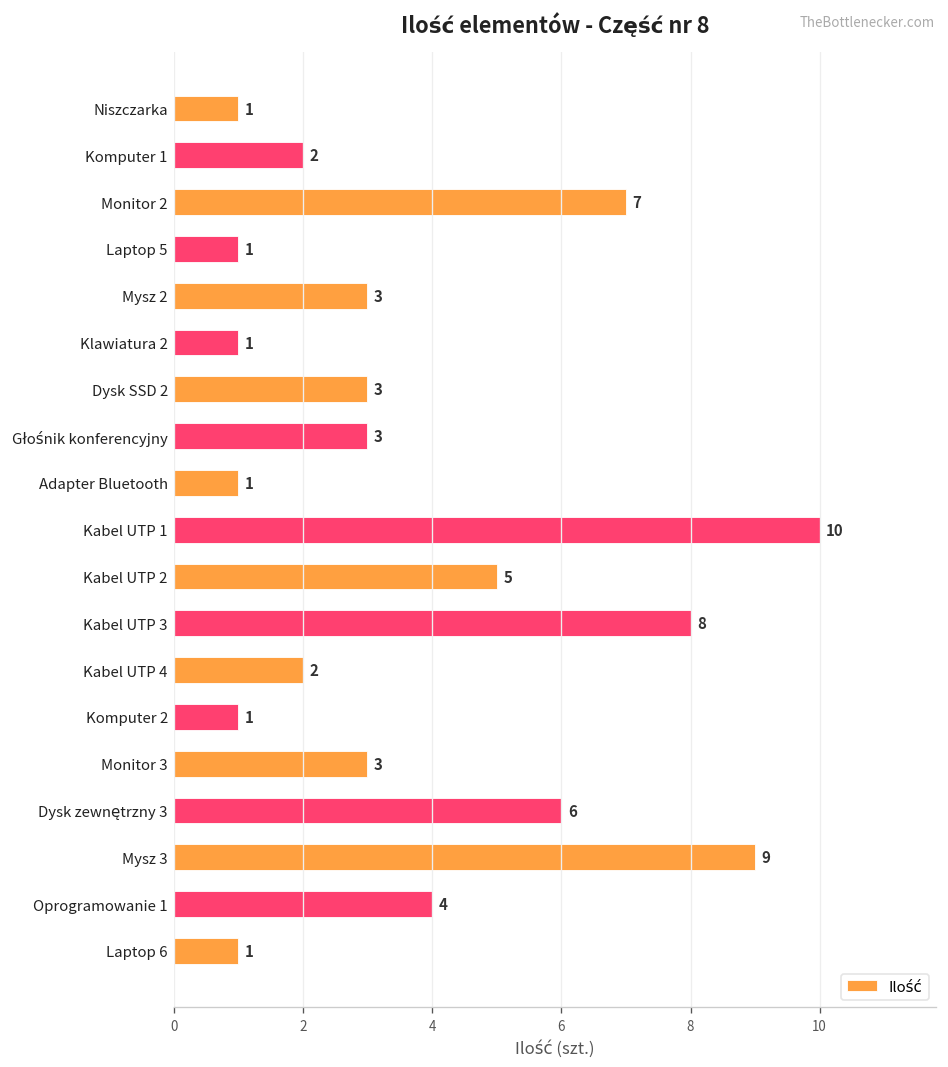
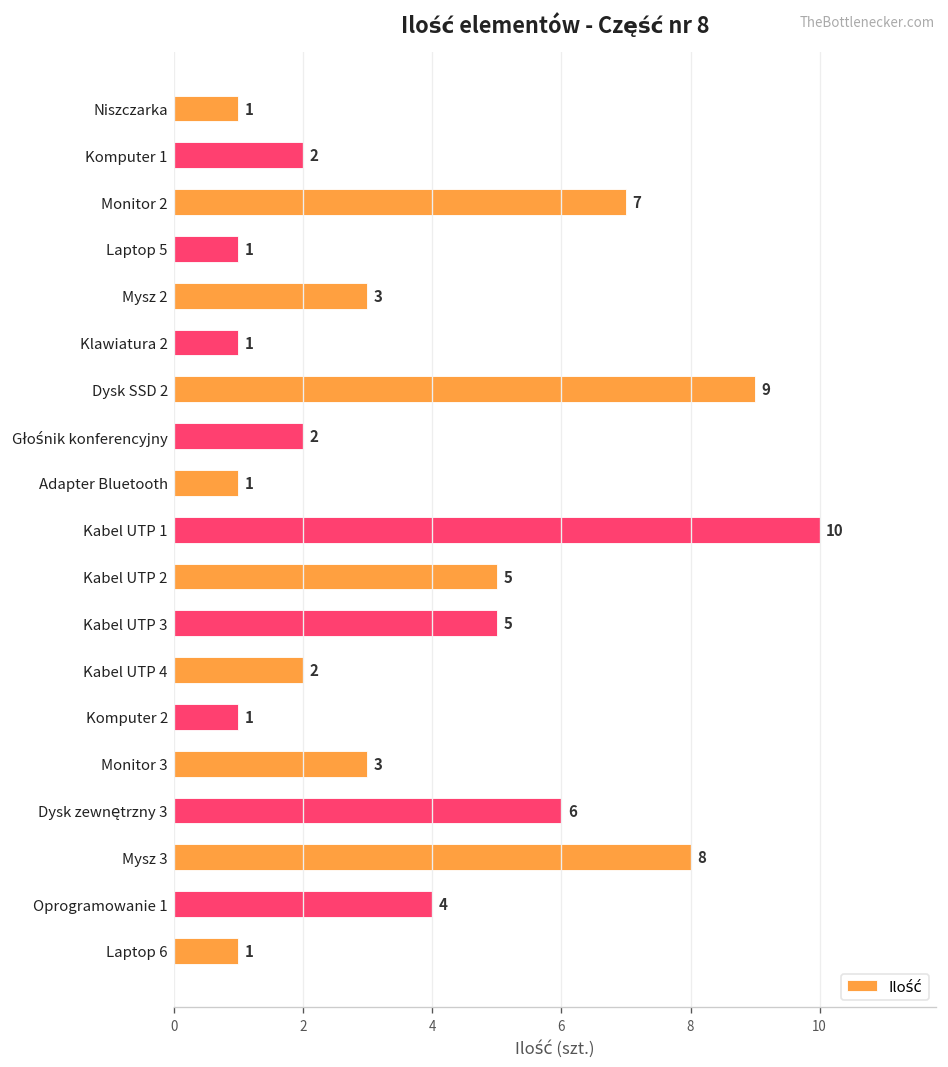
  {
    "Niszczarka": 1,
    "Komputer 1": 2,
    "Monitor 2": 7,
    "Laptop 5": 1,
    "Mysz 2": 3,
    "Klawiatura 2": 1,
-   "Dysk SSD 2": 3,
-   "Głośnik konferencyjny": 3,
+   "Dysk SSD 2": 9,
+   "Głośnik konferencyjny": 2,
    "Adapter Bluetooth": 1,
    "Kabel UTP 1": 10,
    "Kabel UTP 2": 5,
-   "Kabel UTP 3": 8,
+   "Kabel UTP 3": 5,
    "Kabel UTP 4": 2,
    "Komputer 2": 1,
    "Monitor 3": 3,
    "Dysk zewnętrzny 3": 6,
-   "Mysz 3": 9,
+   "Mysz 3": 8,
    "Oprogramowanie 1": 4,
    "Laptop 6": 1
  }
